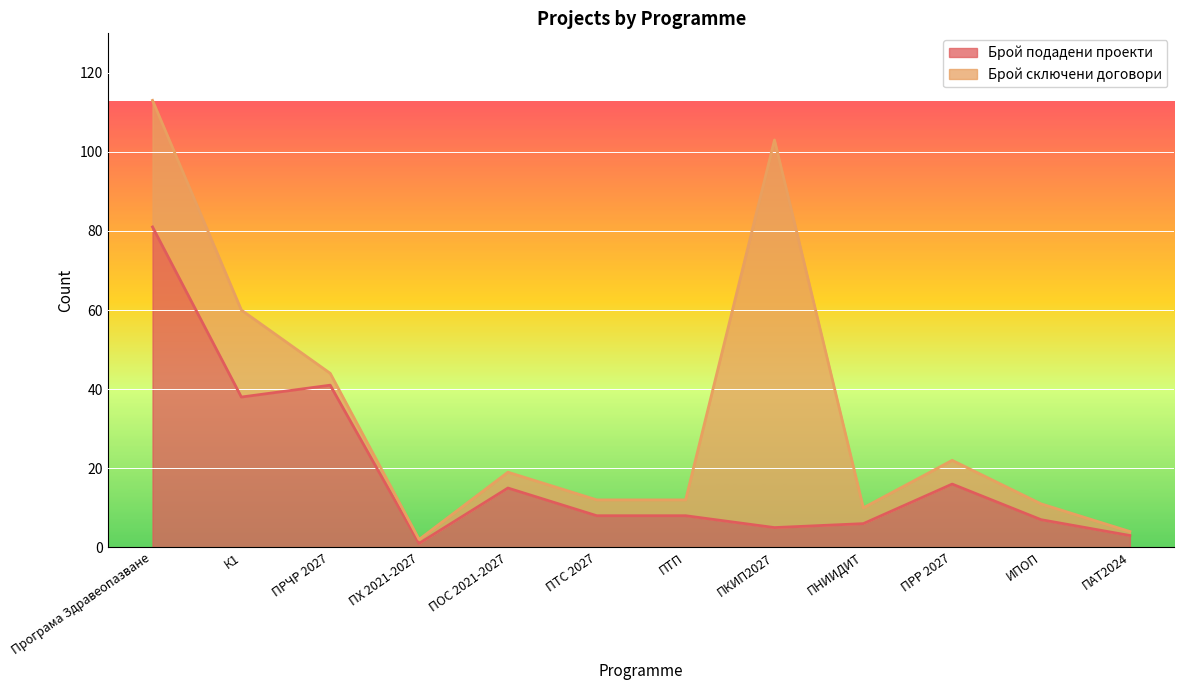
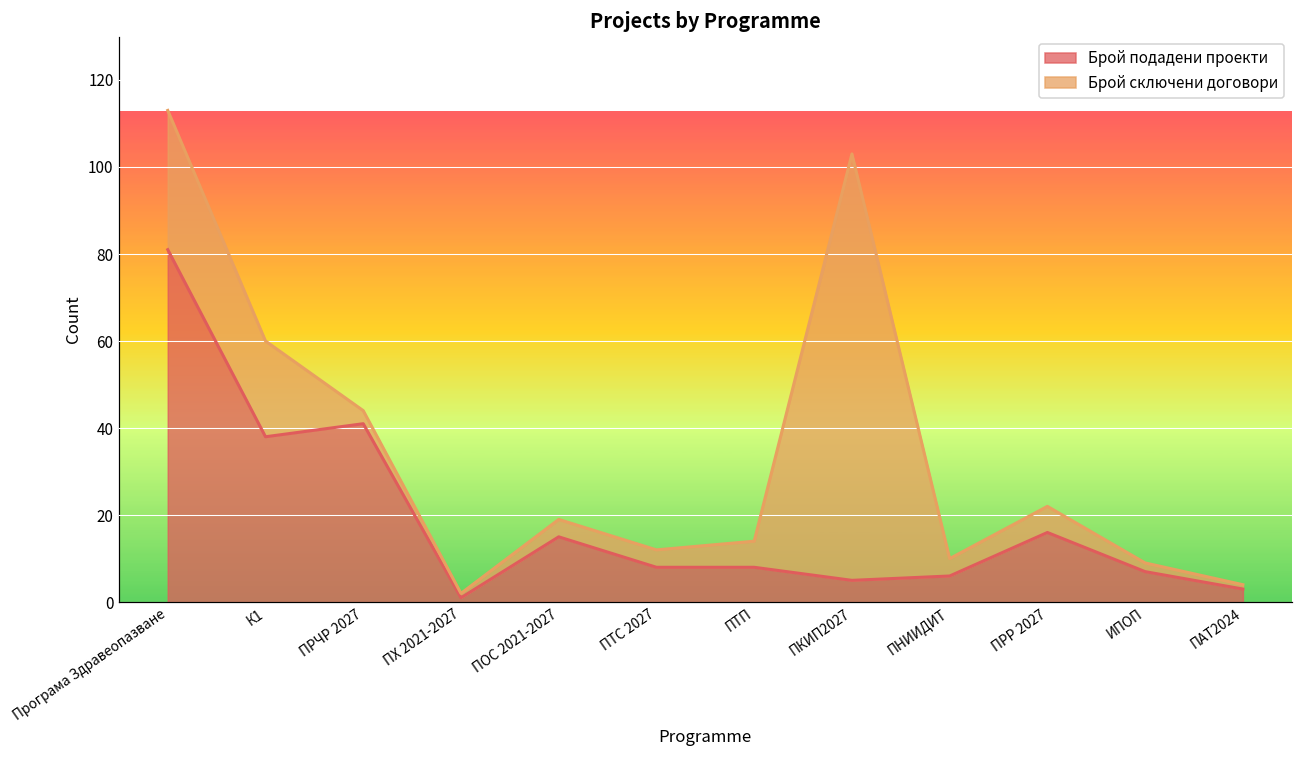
  {
    "Брой подадени проекти": {
      "Програма Здравеопазване": 81,
      "К1": 38,
      "ПРЧР 2027": 41,
      "ПХ 2021-2027": 1,
      "ПОС 2021-2027": 15,
      "ПТС 2027": 8,
      "ПТП": 8,
      "ПКИП2027": 5,
      "ПНИИДИТ": 6,
      "ПРР 2027": 16,
      "ИПОП": 7,
      "ПАТ2024": 3
    },
    "Брой сключени договори": {
      "Програма Здравеопазване": 32,
      "К1": 22,
      "ПРЧР 2027": 3,
      "ПХ 2021-2027": 1,
      "ПОС 2021-2027": 4,
      "ПТС 2027": 4,
-     "ПТП": 4,
+     "ПТП": 6,
      "ПКИП2027": 98,
      "ПНИИДИТ": 4,
      "ПРР 2027": 6,
-     "ИПОП": 4,
+     "ИПОП": 2,
      "ПАТ2024": 1
    }
  }
